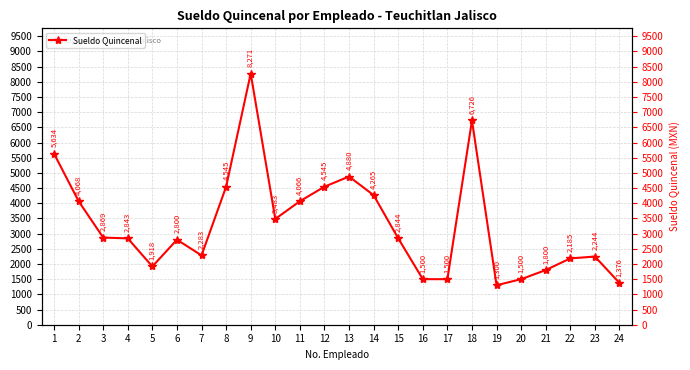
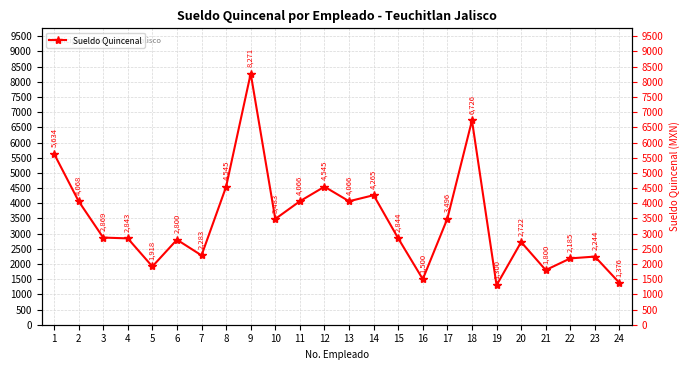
  {
    "1": "5,634",
    "2": "4,068",
    "3": "2,869",
    "4": "2,843",
    "5": "1,918",
    "6": "2,800",
    "7": "2,283",
    "8": "4,545",
    "9": "8,271",
    "10": "3,483",
    "11": "4,066",
    "12": "4,545",
-   "13": "4,880",
+   "13": "4,066",
    "14": "4,265",
    "15": "2,844",
    "16": "1,500",
-   "17": "1,500",
+   "17": "3,496",
    "18": "6,726",
    "19": "1,300",
-   "20": "1,500",
+   "20": "2,722",
    "21": "1,800",
    "22": "2,185",
    "23": "2,244",
    "24": "1,376"
  }
